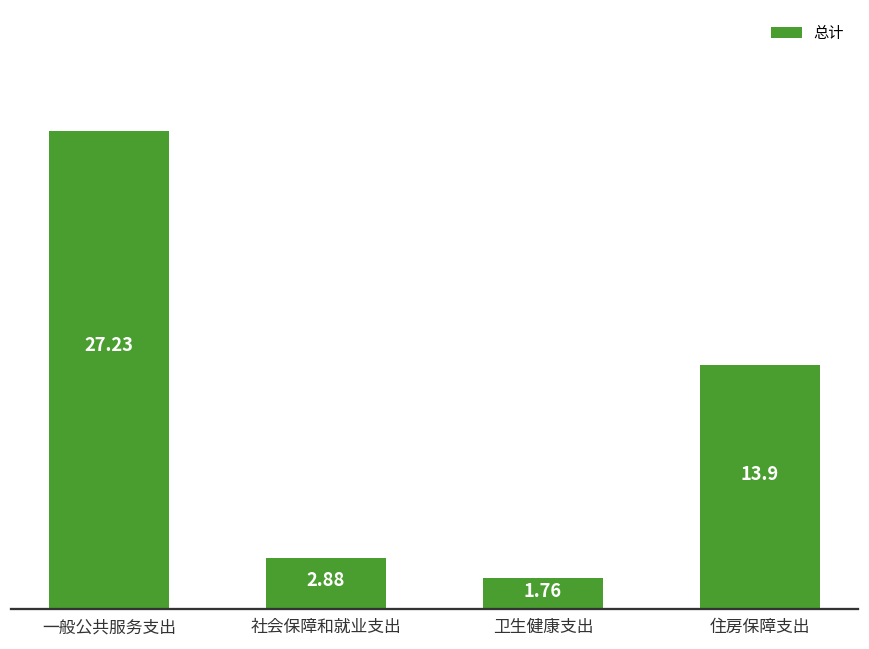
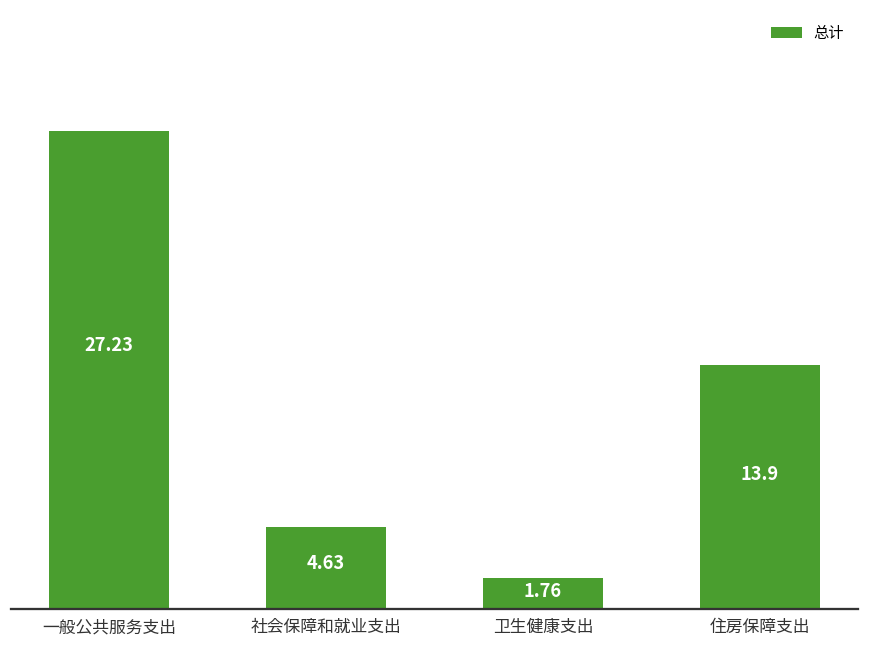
  {
    "一般公共服务支出": 27.23,
-   "社会保障和就业支出": 2.88,
+   "社会保障和就业支出": 4.63,
    "卫生健康支出": 1.76,
    "住房保障支出": 13.9
  }
